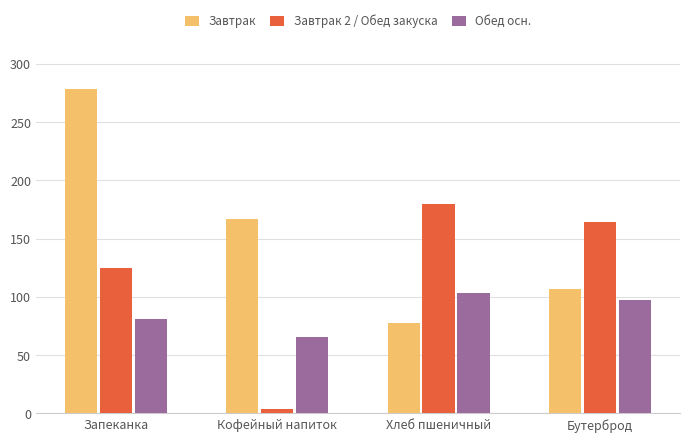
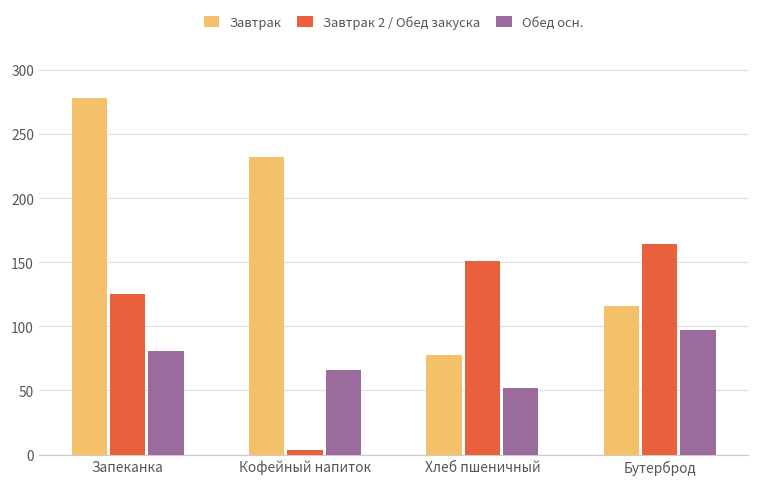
  {
    "Завтрак": {
      "Запеканка": 278,
-     "Кофейный напиток": 167,
+     "Кофейный напиток": 232,
      "Хлеб пшеничный": 78,
-     "Бутерброд": 107
+     "Бутерброд": 116
    },
    "Завтрак 2 / Обед закуска": {
      "Запеканка": 125,
      "Кофейный напиток": 3,
-     "Хлеб пшеничный": 180,
+     "Хлеб пшеничный": 151,
      "Бутерброд": 164
    },
    "Обед осн.": {
      "Запеканка": 81,
      "Кофейный напиток": 66,
-     "Хлеб пшеничный": 103,
+     "Хлеб пшеничный": 52,
      "Бутерброд": 97
    }
  }
